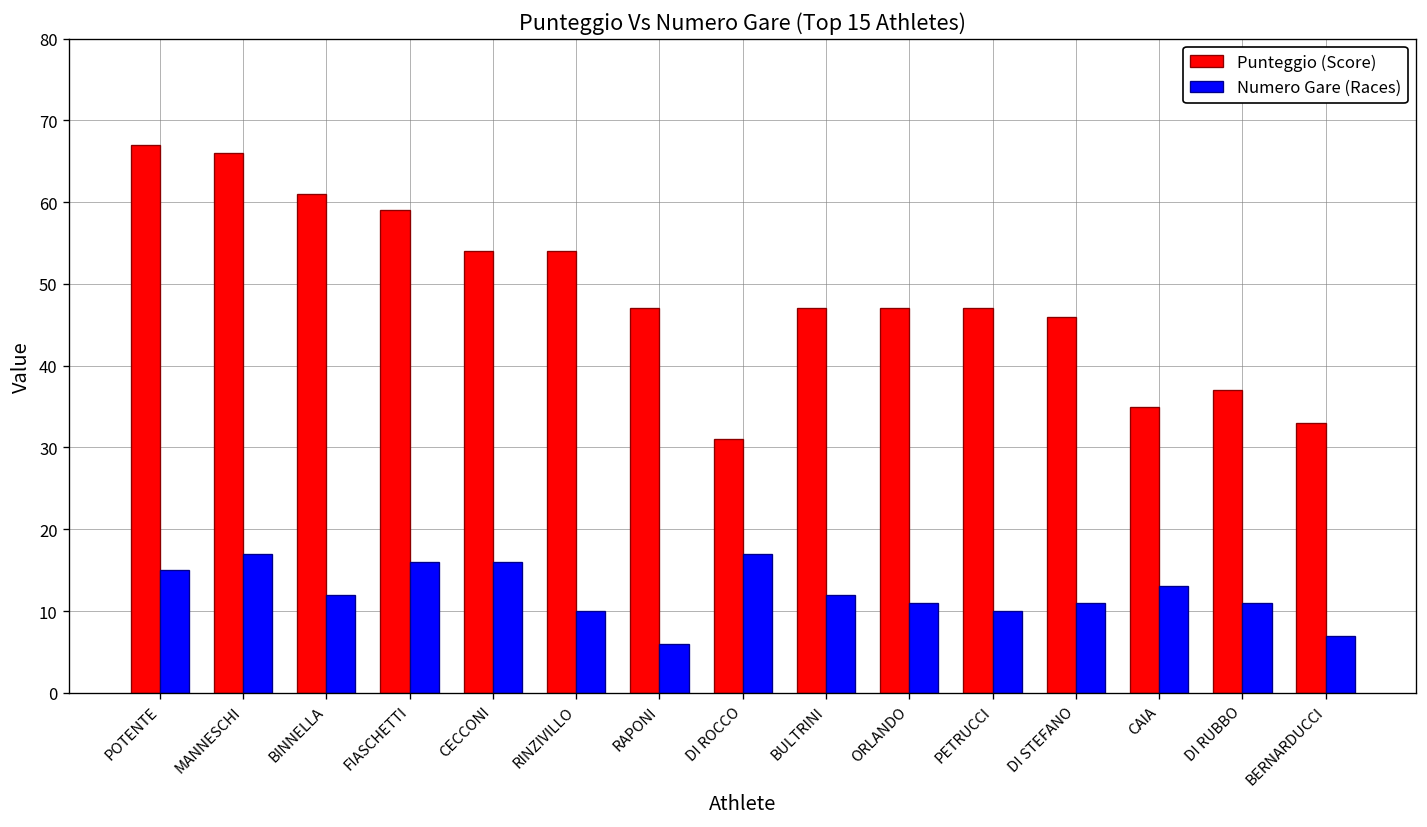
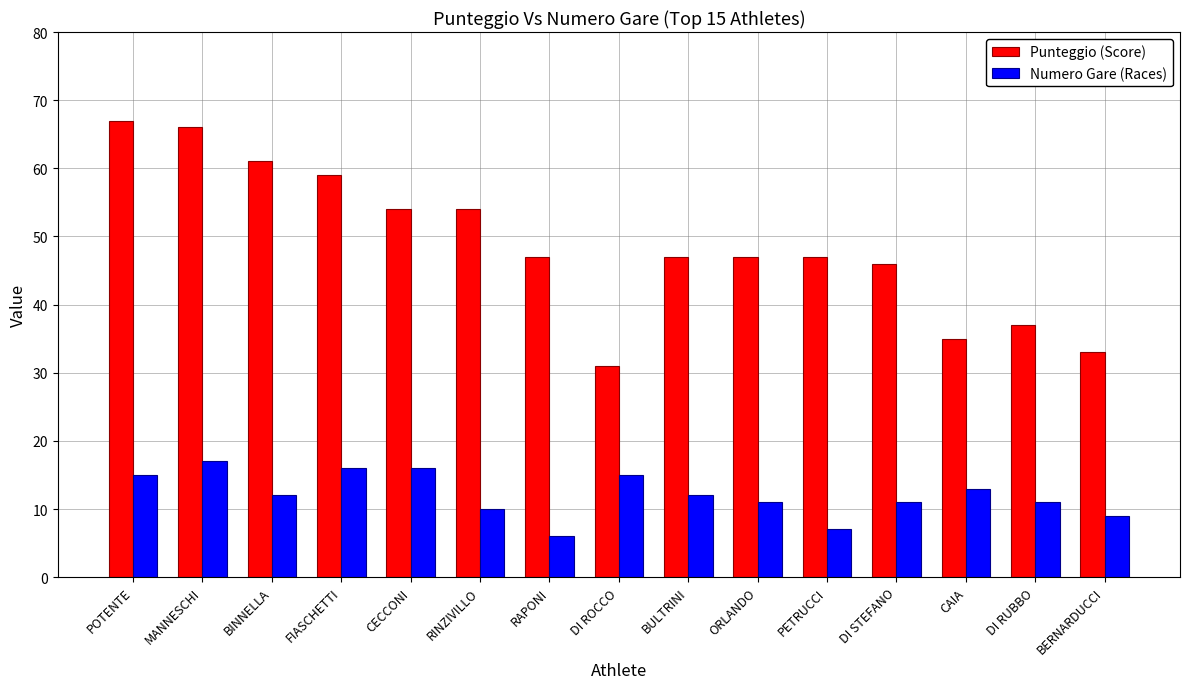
  {
    "Punteggio (Score)": {
      "POTENTE": 67,
      "MANNESCHI": 66,
      "BINNELLA": 61,
      "FIASCHETTI": 59,
      "CECCONI": 54,
      "RINZIVILLO": 54,
      "RAPONI": 47,
      "DI ROCCO": 31,
      "BULTRINI": 47,
      "ORLANDO": 47,
      "PETRUCCI": 47,
      "DI STEFANO": 46,
      "CAIA": 35,
      "DI RUBBO": 37,
      "BERNARDUCCI": 33
    },
    "Numero Gare (Races)": {
      "POTENTE": 15,
      "MANNESCHI": 17,
      "BINNELLA": 12,
      "FIASCHETTI": 16,
      "CECCONI": 16,
      "RINZIVILLO": 10,
      "RAPONI": 6,
-     "DI ROCCO": 17,
+     "DI ROCCO": 15,
      "BULTRINI": 12,
      "ORLANDO": 11,
-     "PETRUCCI": 10,
+     "PETRUCCI": 7,
      "DI STEFANO": 11,
      "CAIA": 13,
      "DI RUBBO": 11,
-     "BERNARDUCCI": 7
+     "BERNARDUCCI": 9
    }
  }
